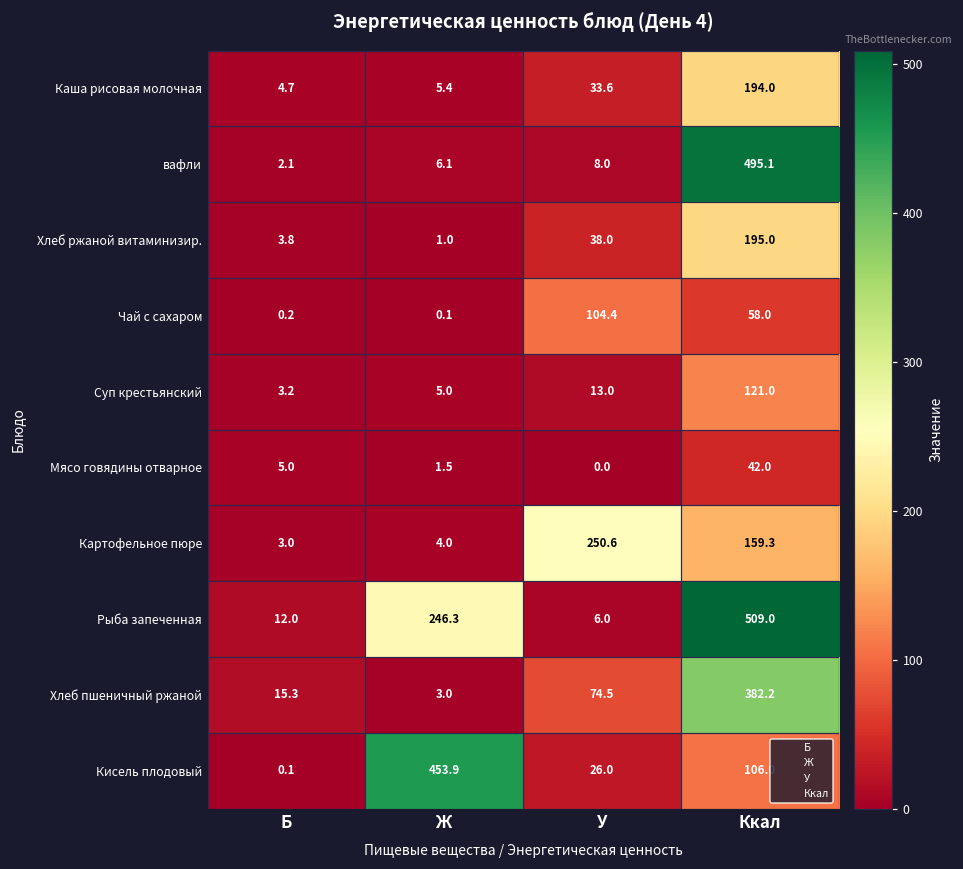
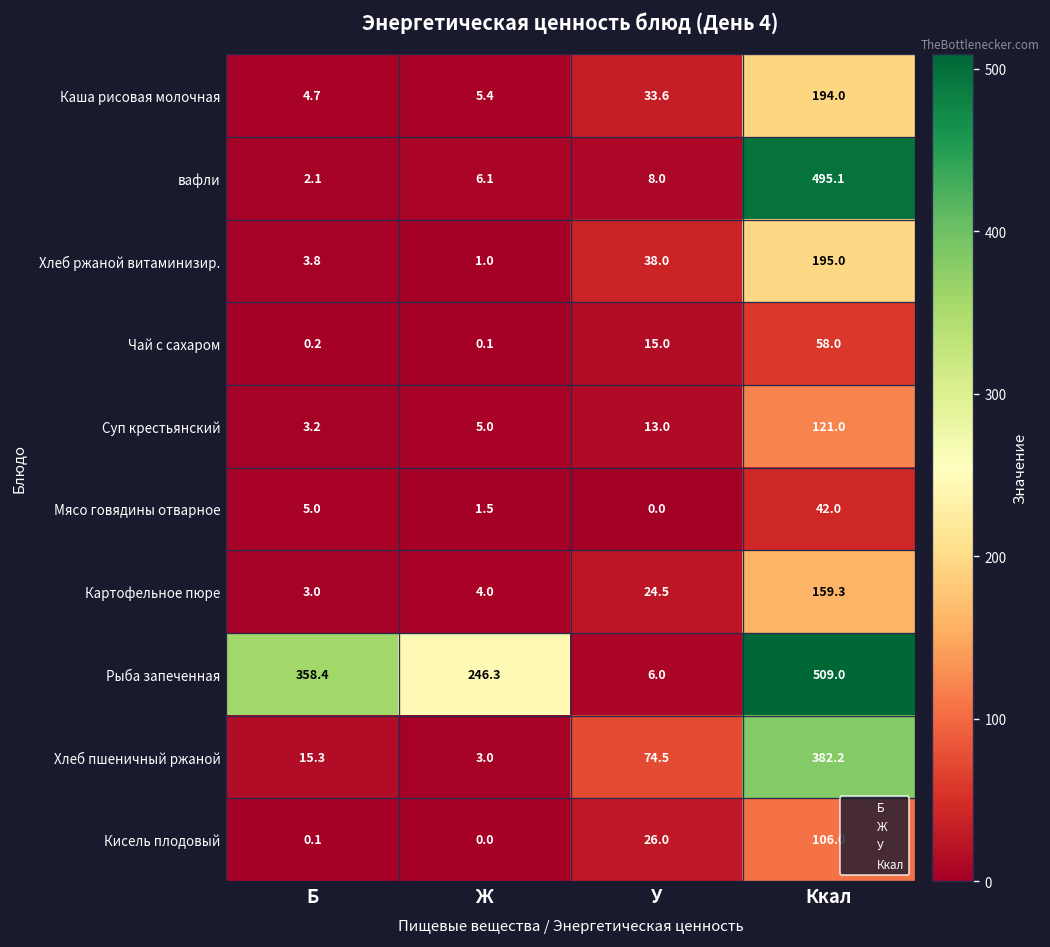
  {
    "Каша рисовая молочная": {
      "Б": 4.7,
      "Ж": 5.4,
      "У": 33.6,
      "Ккал": 194.0
    },
    "вафли": {
      "Б": 2.1,
      "Ж": 6.1,
      "У": 8.0,
      "Ккал": 495.1
    },
    "Хлеб ржаной витаминизир.": {
      "Б": 3.8,
      "Ж": 1.0,
      "У": 38.0,
      "Ккал": 195.0
    },
    "Чай с сахаром": {
      "Б": 0.2,
      "Ж": 0.1,
-     "У": 104.4,
+     "У": 15.0,
      "Ккал": 58.0
    },
    "Суп крестьянский": {
      "Б": 3.2,
      "Ж": 5.0,
      "У": 13.0,
      "Ккал": 121.0
    },
    "Мясо говядины отварное": {
      "Б": 5.0,
      "Ж": 1.5,
      "У": 0.0,
      "Ккал": 42.0
    },
    "Картофельное пюре": {
      "Б": 3.0,
      "Ж": 4.0,
-     "У": 250.6,
+     "У": 24.5,
      "Ккал": 159.3
    },
    "Рыба запеченная": {
-     "Б": 12.0,
+     "Б": 358.4,
      "Ж": 246.3,
      "У": 6.0,
      "Ккал": 509.0
    },
    "Хлеб пшеничный ржаной": {
      "Б": 15.3,
      "Ж": 3.0,
      "У": 74.5,
      "Ккал": 382.2
    },
    "Кисель плодовый": {
      "Б": 0.1,
-     "Ж": 453.9,
+     "Ж": 0.0,
      "У": 26.0
    }
  }
